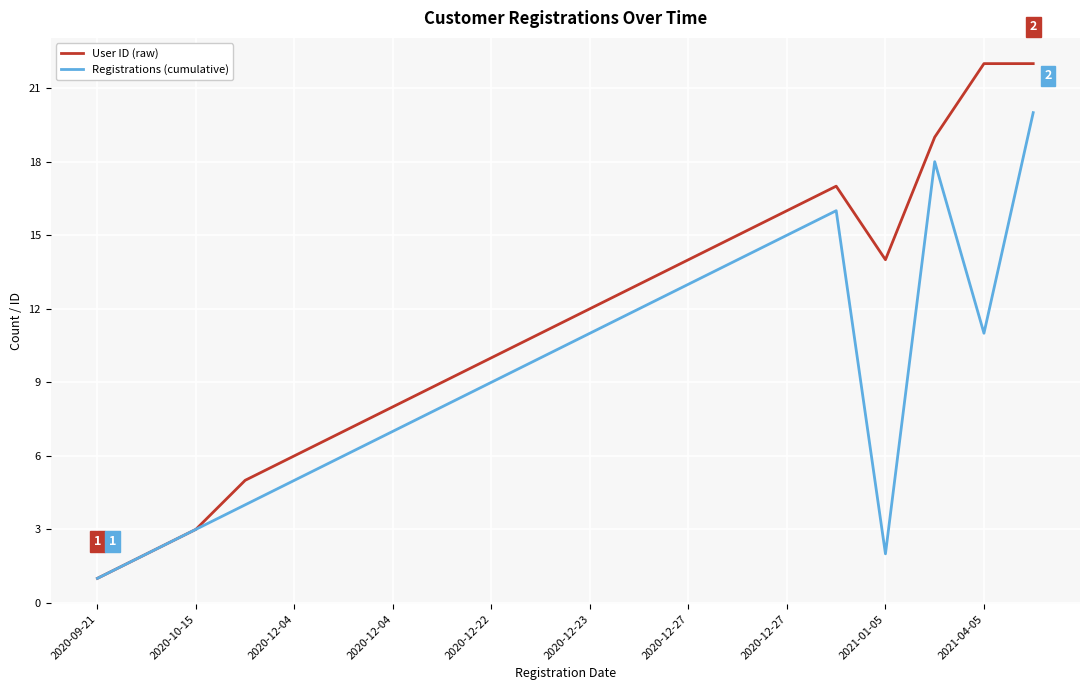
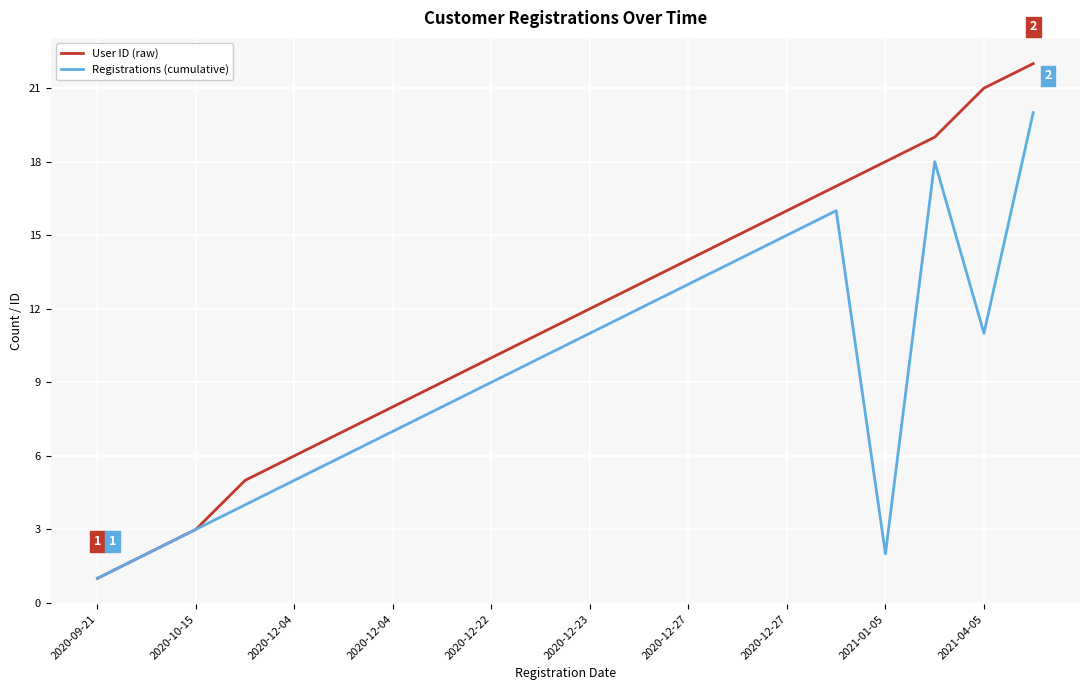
  {
    "User ID (raw)": {
-     "2021-01-05": 14,
-     "2021-04-05": 22
+     "2021-01-05": 18,
+     "2021-04-05": 21
    },
    "Registrations (cumulative)": {
      "2021-01-05": 2,
      "2021-04-05": 11
    }
  }
